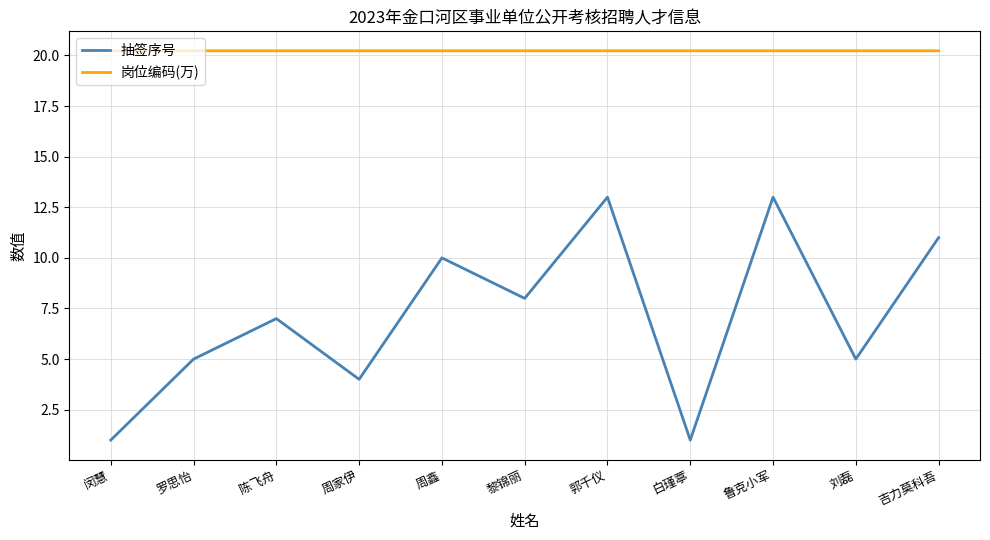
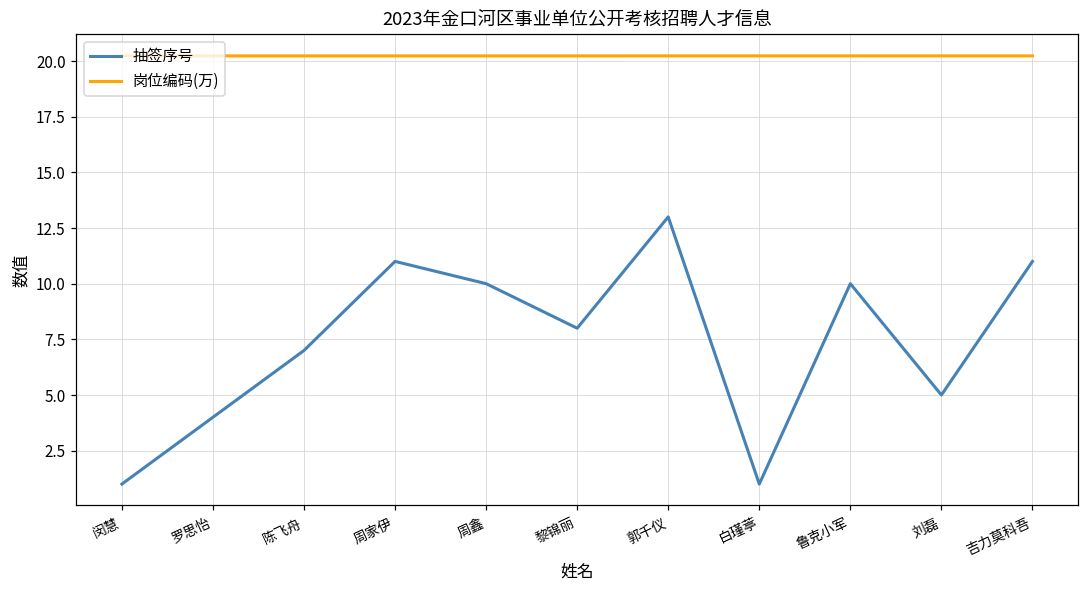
  {
    "抽签序号": {
      "闵慧": 1,
-     "罗思怡": 5,
+     "罗思怡": 4,
      "陈飞舟": 7,
-     "周家伊": 4,
+     "周家伊": 11,
      "周鑫": 10,
      "黎锦丽": 8,
      "郭千仪": 13,
      "白瑾葶": 1,
-     "鲁克小军": 13,
+     "鲁克小军": 10,
      "刘磊": 5,
      "吉力莫科吾": 11
    },
    "岗位编码(万)": {
      "陈飞舟": 20.2,
      "周家伊": 20.2,
      "周鑫": 20.2,
      "黎锦丽": 20.2,
      "郭千仪": 20.2,
      "白瑾葶": 20.2,
      "鲁克小军": 20.2,
      "刘磊": 20.2,
      "吉力莫科吾": 20.2
    }
  }
